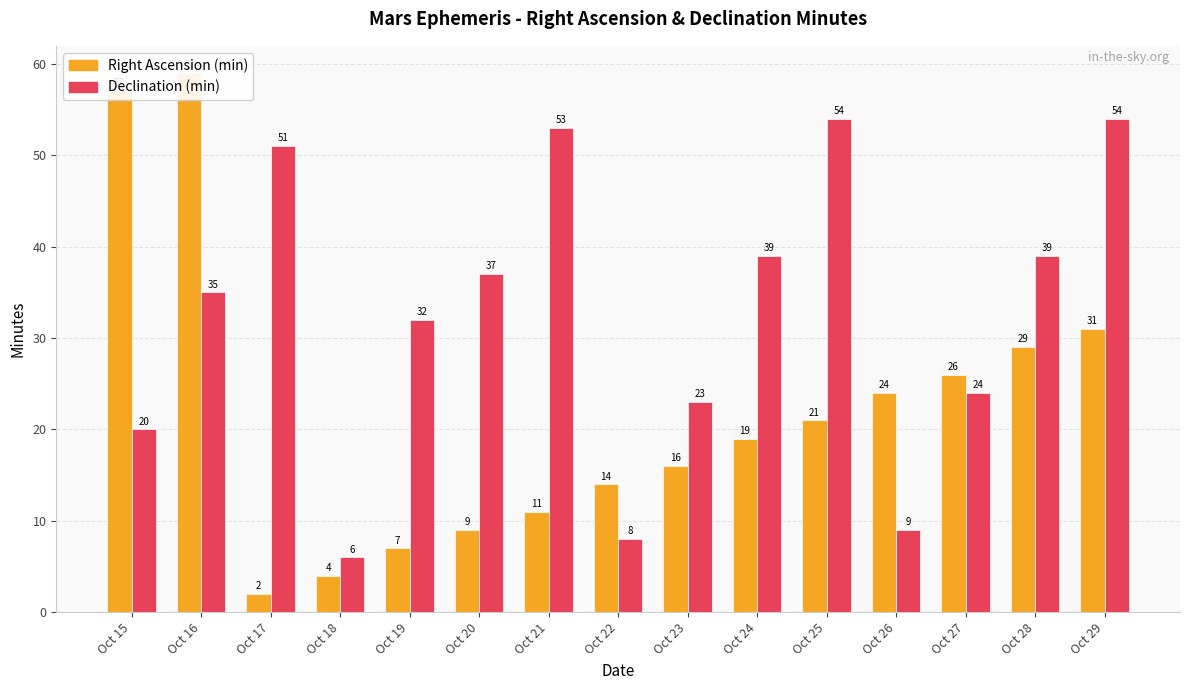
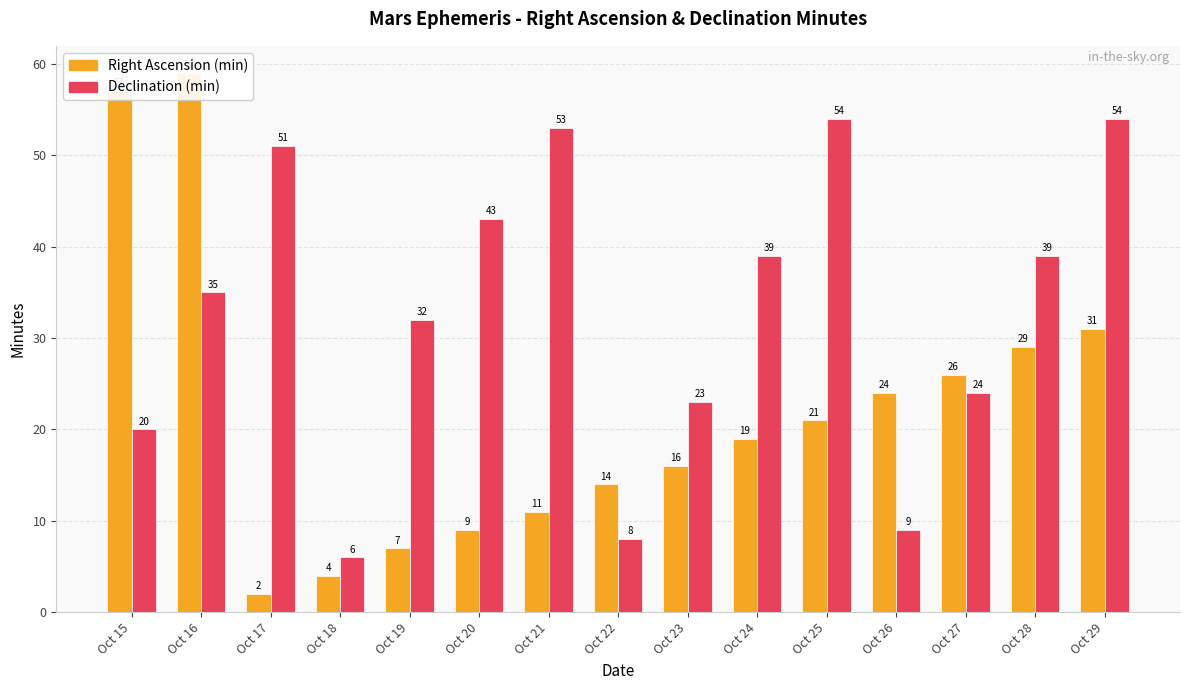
  {
    "Right Ascension (min)": {
      "Oct 17": 2,
      "Oct 18": 4,
      "Oct 19": 7,
      "Oct 20": 9,
      "Oct 21": 11,
      "Oct 22": 14,
      "Oct 23": 16,
      "Oct 24": 19,
      "Oct 25": 21,
      "Oct 26": 24,
      "Oct 27": 26,
      "Oct 28": 29,
      "Oct 29": 31
    },
    "Declination (min)": {
      "Oct 15": 20,
      "Oct 16": 35,
      "Oct 17": 51,
      "Oct 18": 6,
      "Oct 19": 32,
-     "Oct 20": 37,
+     "Oct 20": 43,
      "Oct 21": 53,
      "Oct 22": 8,
      "Oct 23": 23,
      "Oct 24": 39,
      "Oct 25": 54,
      "Oct 26": 9,
      "Oct 27": 24,
      "Oct 28": 39,
      "Oct 29": 54
    }
  }
